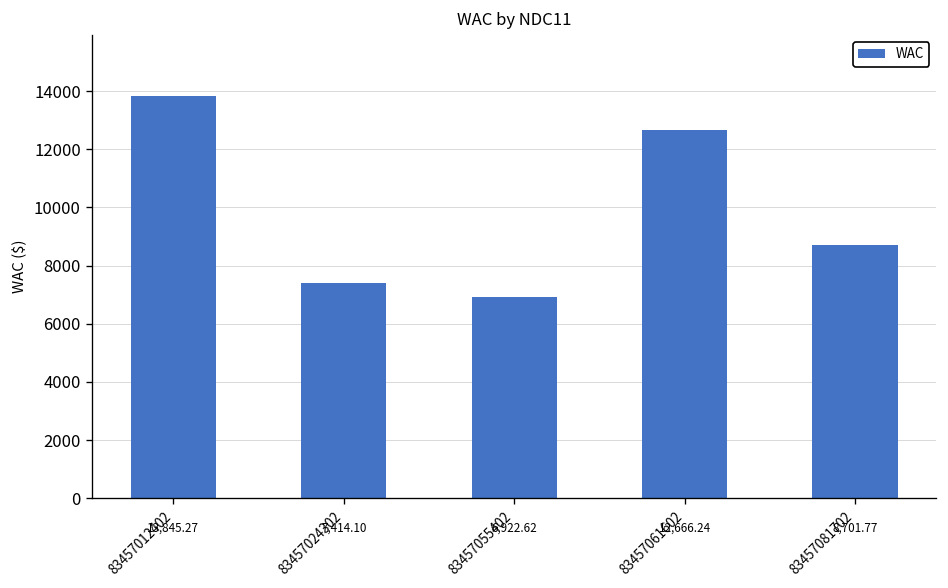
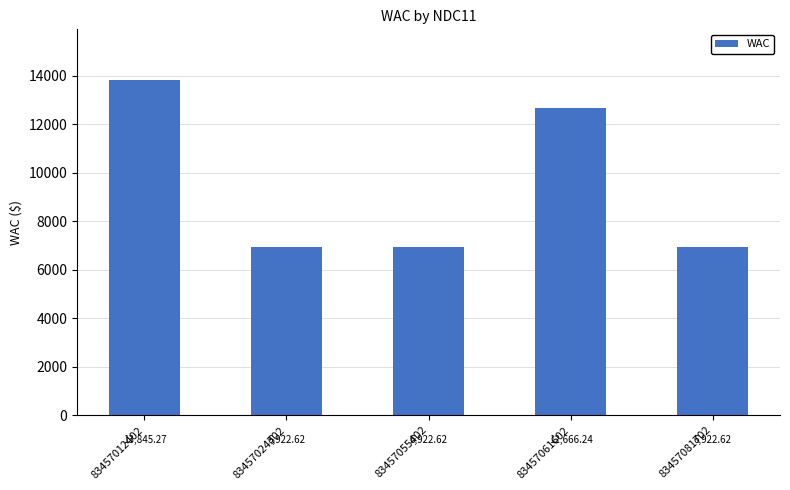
  {
-   "83457024302": "7,414.10",
-   "83457081702": "8,701.77"
+   "83457024302": "6,922.62",
+   "83457081702": "6,922.62"
  }
